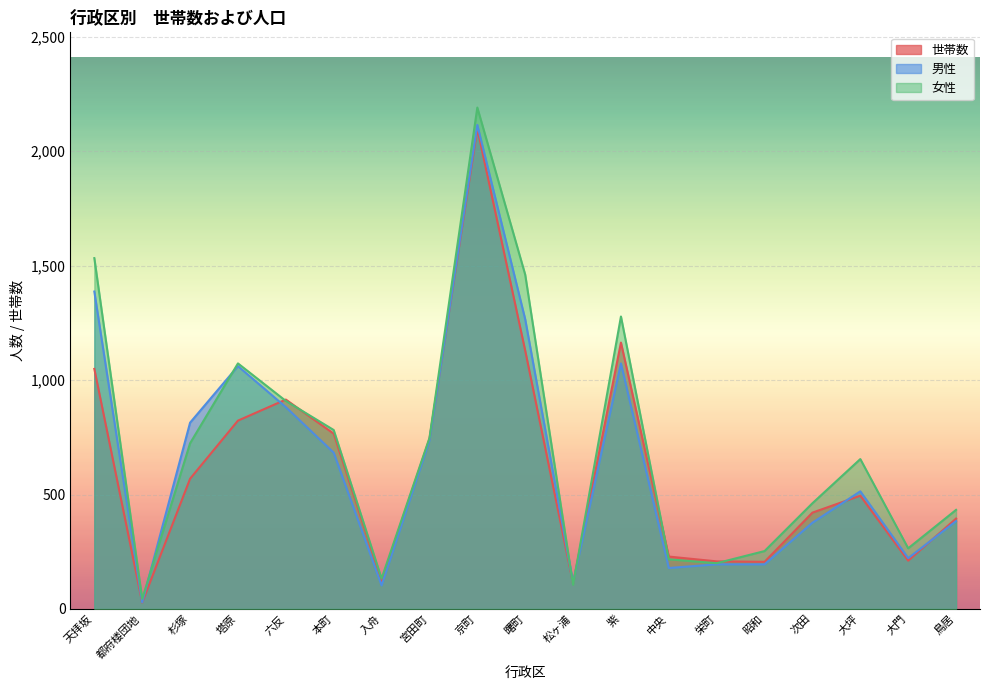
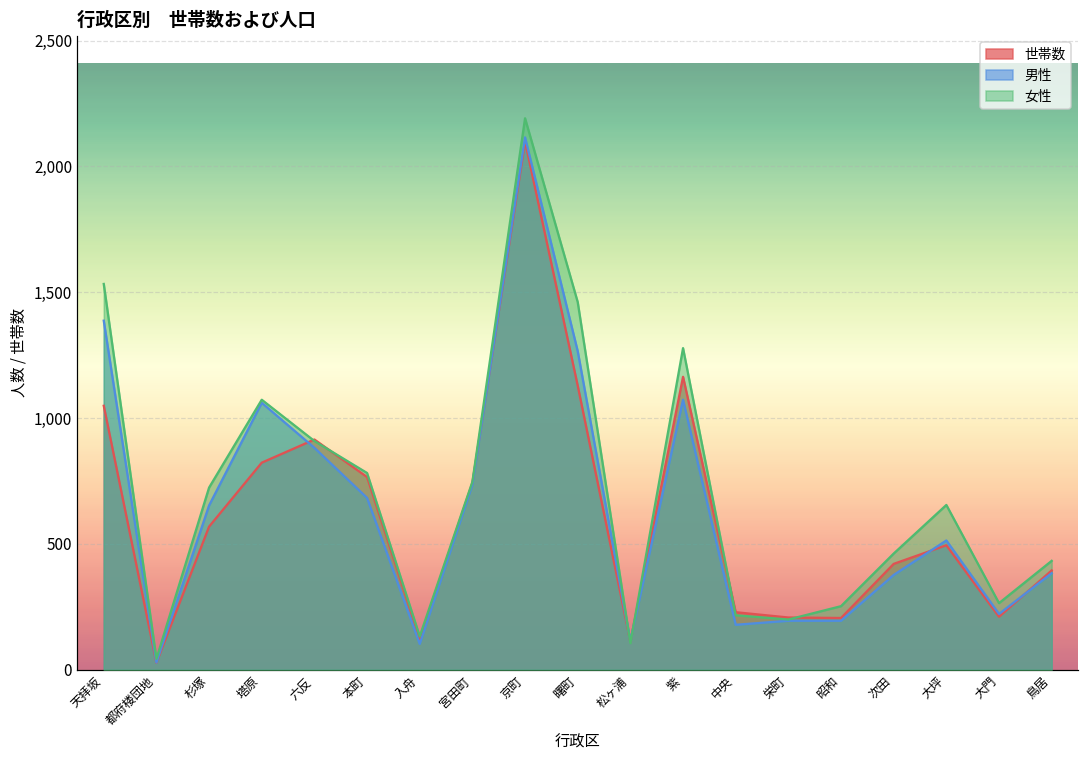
  {
    "世帯数": {
      "天拝坂": "1,050",
      "杉塚": "570",
      "塔原": "820",
      "本町": "770",
      "京町": "2,100",
      "曙町": "1,130",
      "紫": "1,160",
      "中央": "230",
      "次田": "420",
      "大坪": "500"
    },
    "男性": {
      "天拝坂": "1,390",
-     "杉塚": "810",
+     "杉塚": "650",
      "塔原": "1,060",
      "六反": "880",
      "本町": "680",
      "入舟": "100",
      "京町": "2,120",
      "曙町": "1,270",
      "紫": "1,070",
      "中央": "180",
      "次田": "380",
      "大坪": "510"
    },
    "女性": {
      "天拝坂": "1,530",
      "都府楼団地": "40",
      "杉塚": "720",
      "塔原": "1,070",
      "本町": "780",
      "京町": "2,190",
      "曙町": "1,460",
      "紫": "1,280",
      "中央": "220",
      "昭和": "250",
      "次田": "460",
      "大坪": "660",
      "大門": "270",
      "鳥居": "430"
    }
  }
